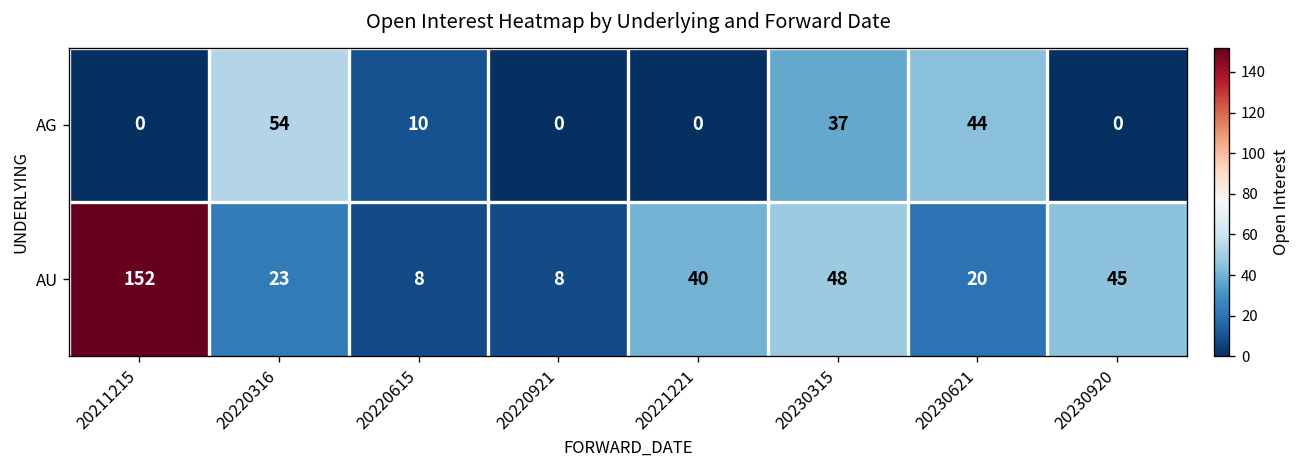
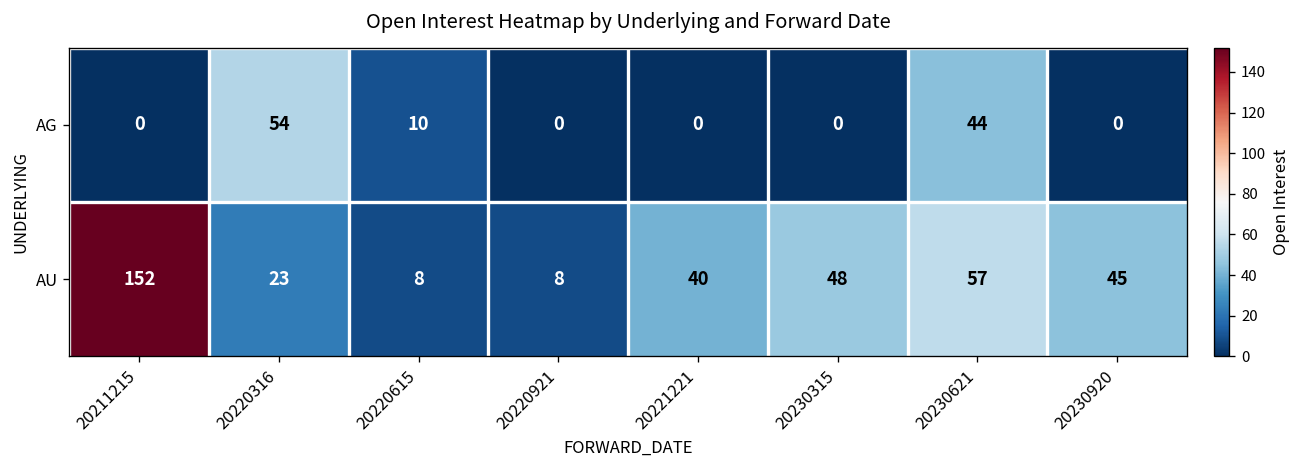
  {
    "AG": {
      "20211215": 0,
      "20220316": 54,
      "20220615": 10,
      "20220921": 0,
      "20221221": 0,
-     "20230315": 37,
+     "20230315": 0,
      "20230621": 44,
      "20230920": 0
    },
    "AU": {
      "20211215": 152,
      "20220316": 23,
      "20220615": 8,
      "20220921": 8,
      "20221221": 40,
      "20230315": 48,
-     "20230621": 20,
+     "20230621": 57,
      "20230920": 45
    }
  }
